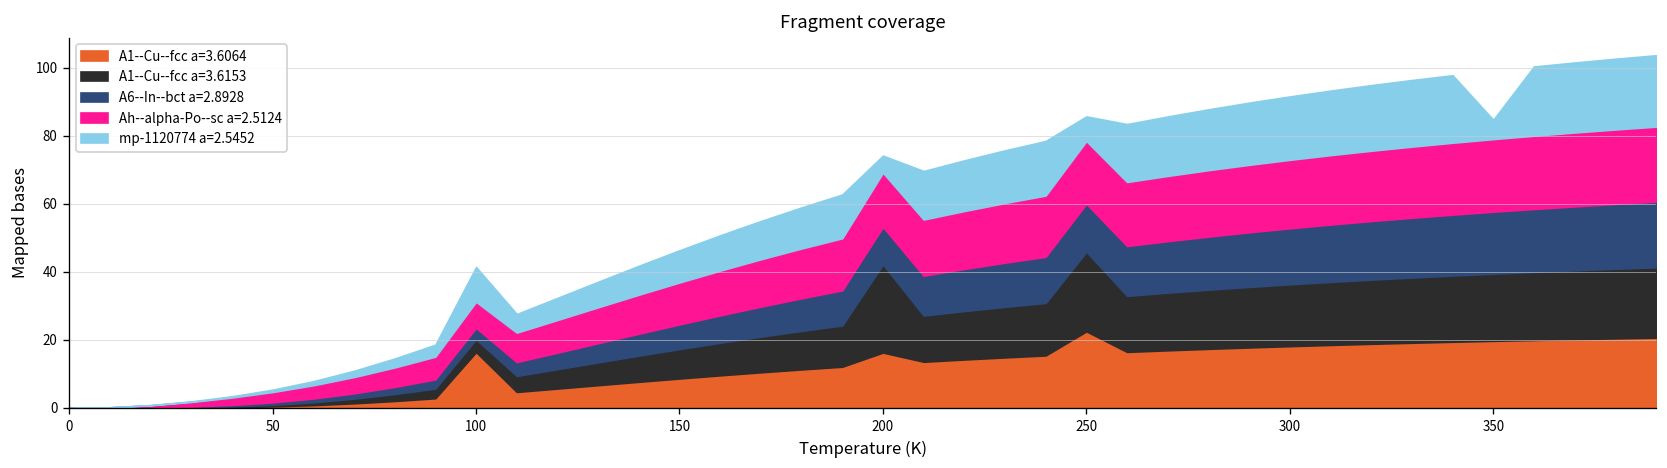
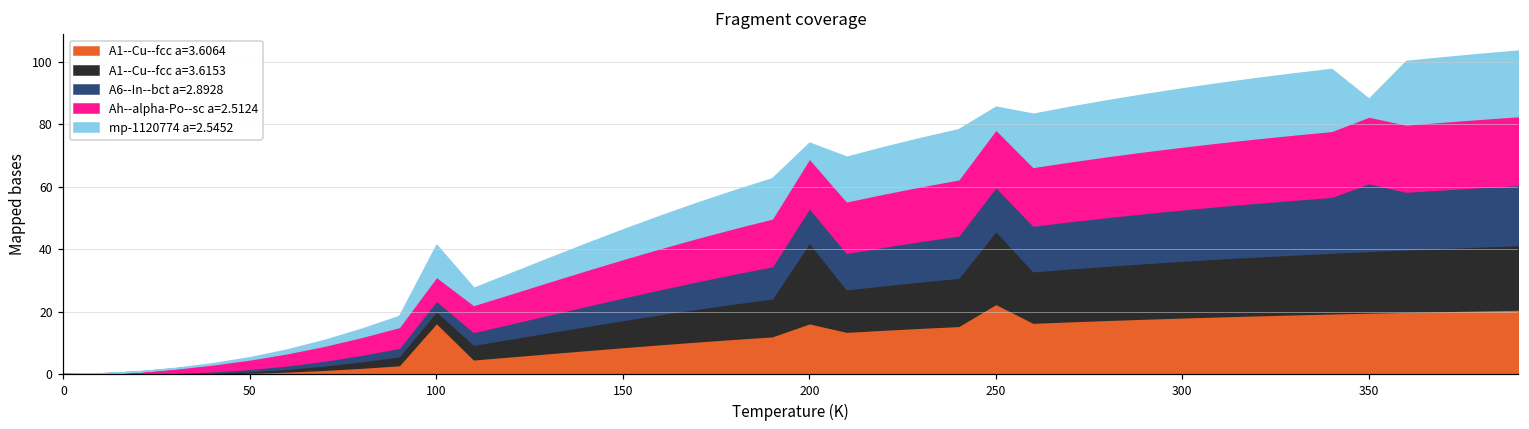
  {
    "A6--In--bct a=2.8928": {
-     "350": 18
+     "350": 22
    },
    "mp-1120774 a=2.5452": {
      "100": 10,
      "150": 9,
      "200": 5,
      "250": 7,
      "300": 19,
      "350": 6
    }
  }
